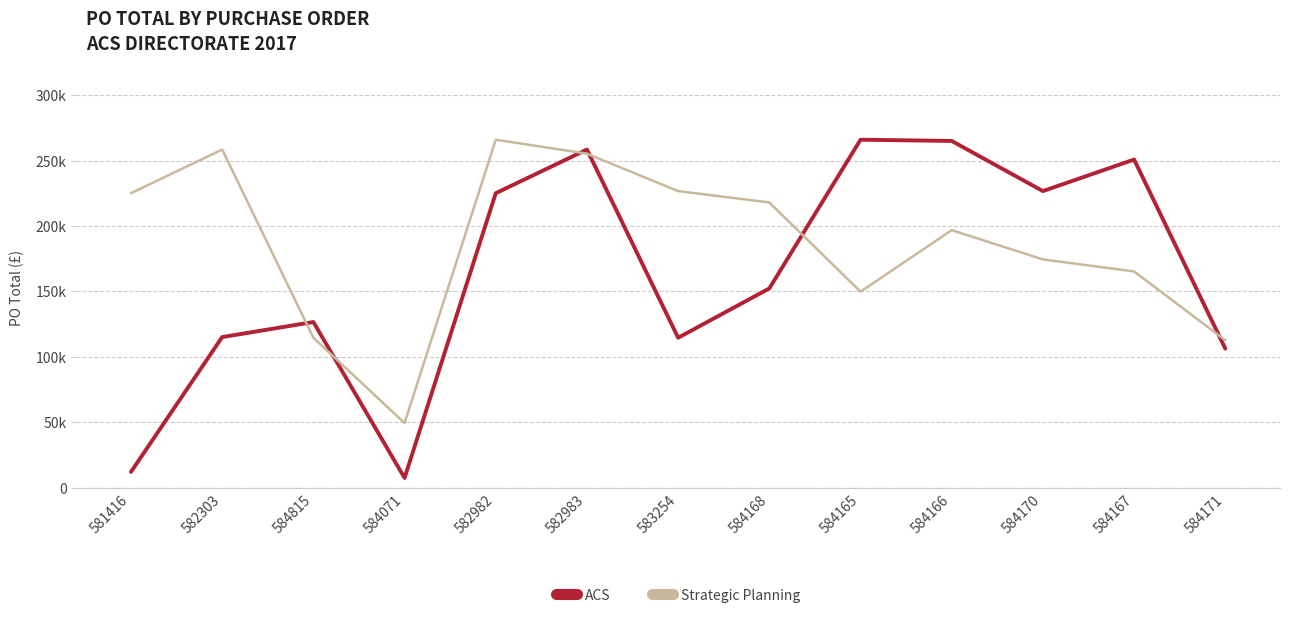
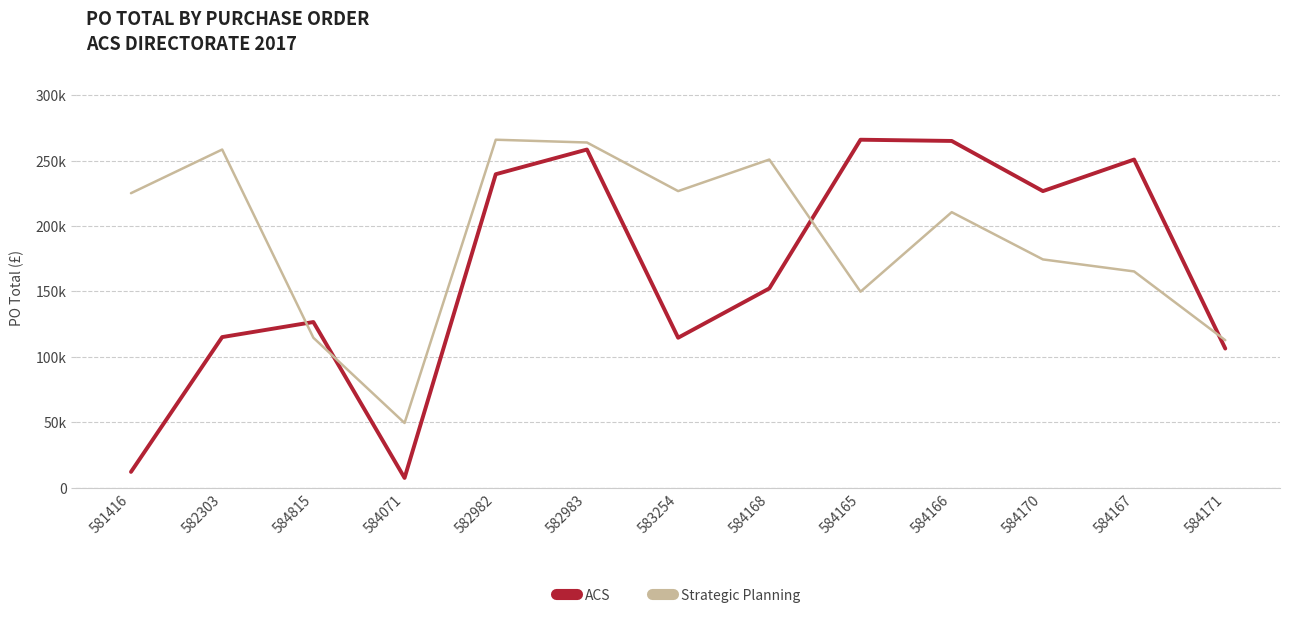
  {
    "ACS": {
      "581416": 12000,
      "582303": 115000,
      "584815": 127000,
      "584071": 8000,
-     "582982": 225000,
+     "582982": 240000,
      "582983": 258000,
      "583254": 115000,
      "584168": 152000,
      "584165": 266000,
      "584166": 265000,
      "584170": 227000,
      "584167": 251000,
      "584171": 106000
    },
    "Strategic Planning": {
      "581416": 225000,
      "582303": 258000,
      "584815": 115000,
      "584071": 50000,
      "582982": 266000,
-     "582983": 255000,
+     "582983": 264000,
      "583254": 227000,
-     "584168": 218000,
+     "584168": 251000,
      "584165": 150000,
-     "584166": 197000,
+     "584166": 211000,
      "584170": 174000,
      "584167": 165000,
      "584171": 113000
    }
  }
